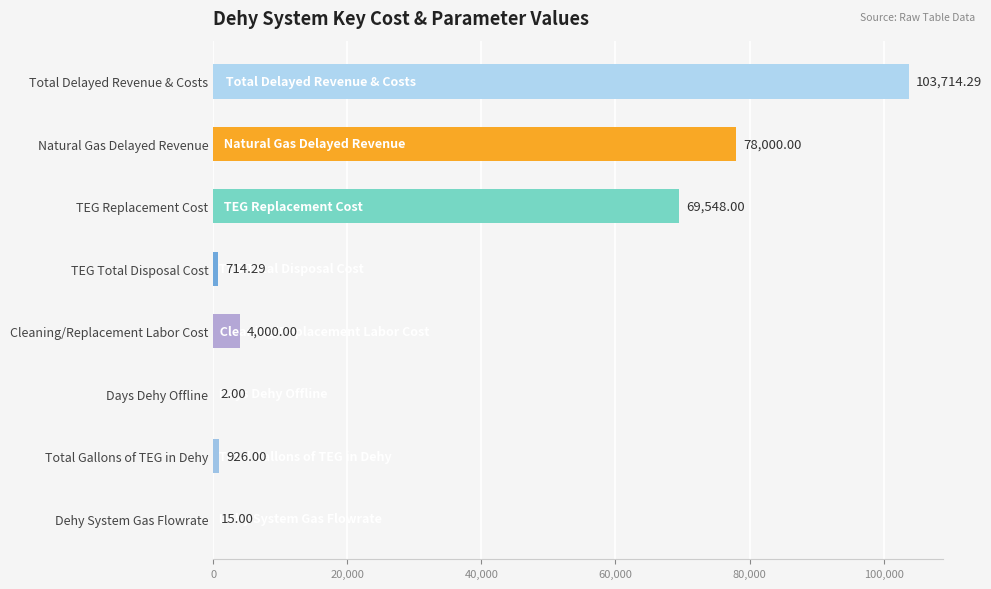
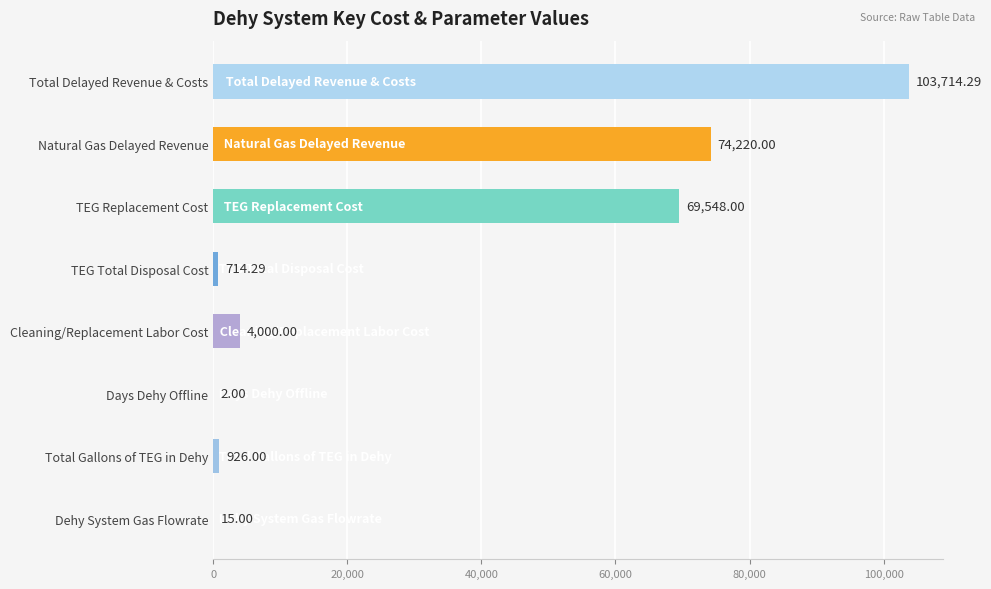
  {
    "Total Delayed Revenue & Costs": "103,714.29",
-   "Natural Gas Delayed Revenue": "78,000.00",
+   "Natural Gas Delayed Revenue": "74,220.00",
    "TEG Replacement Cost": "69,548.00"
  }
